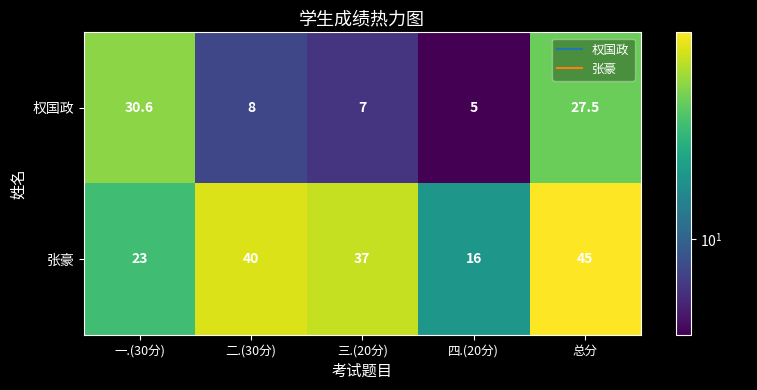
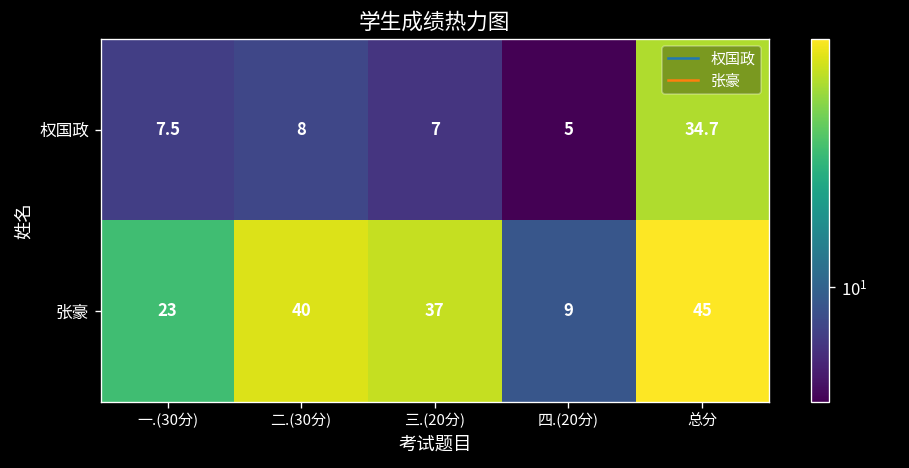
  {
    "权国政": {
-     "一.(30分)": 30.6,
+     "一.(30分)": 7.5,
      "二.(30分)": 8,
      "三.(20分)": 7,
      "四.(20分)": 5,
-     "总分": 27.5
+     "总分": 34.7
    },
    "张豪": {
      "一.(30分)": 23,
      "二.(30分)": 40,
      "三.(20分)": 37,
-     "四.(20分)": 16,
+     "四.(20分)": 9,
      "总分": 45
    }
  }
